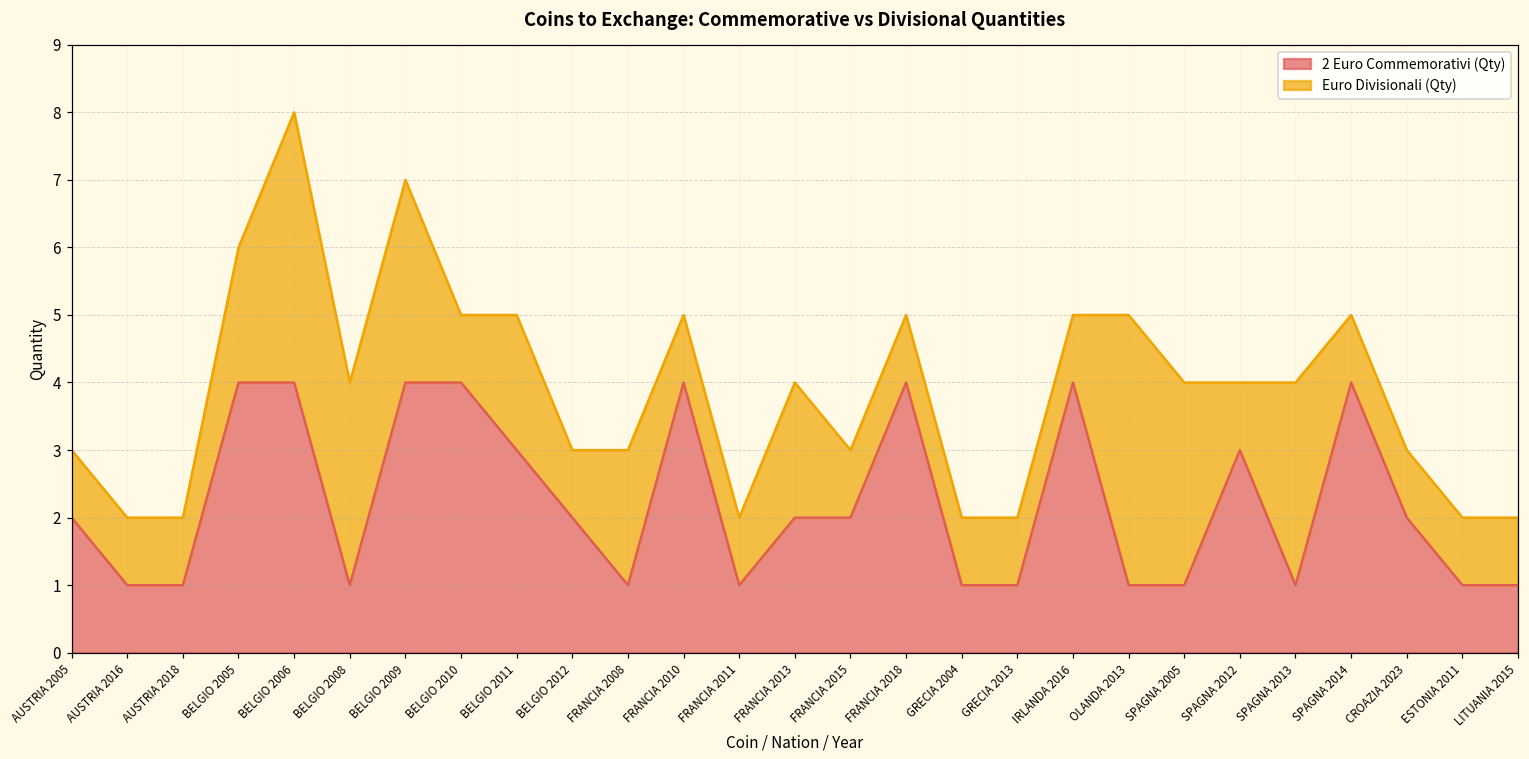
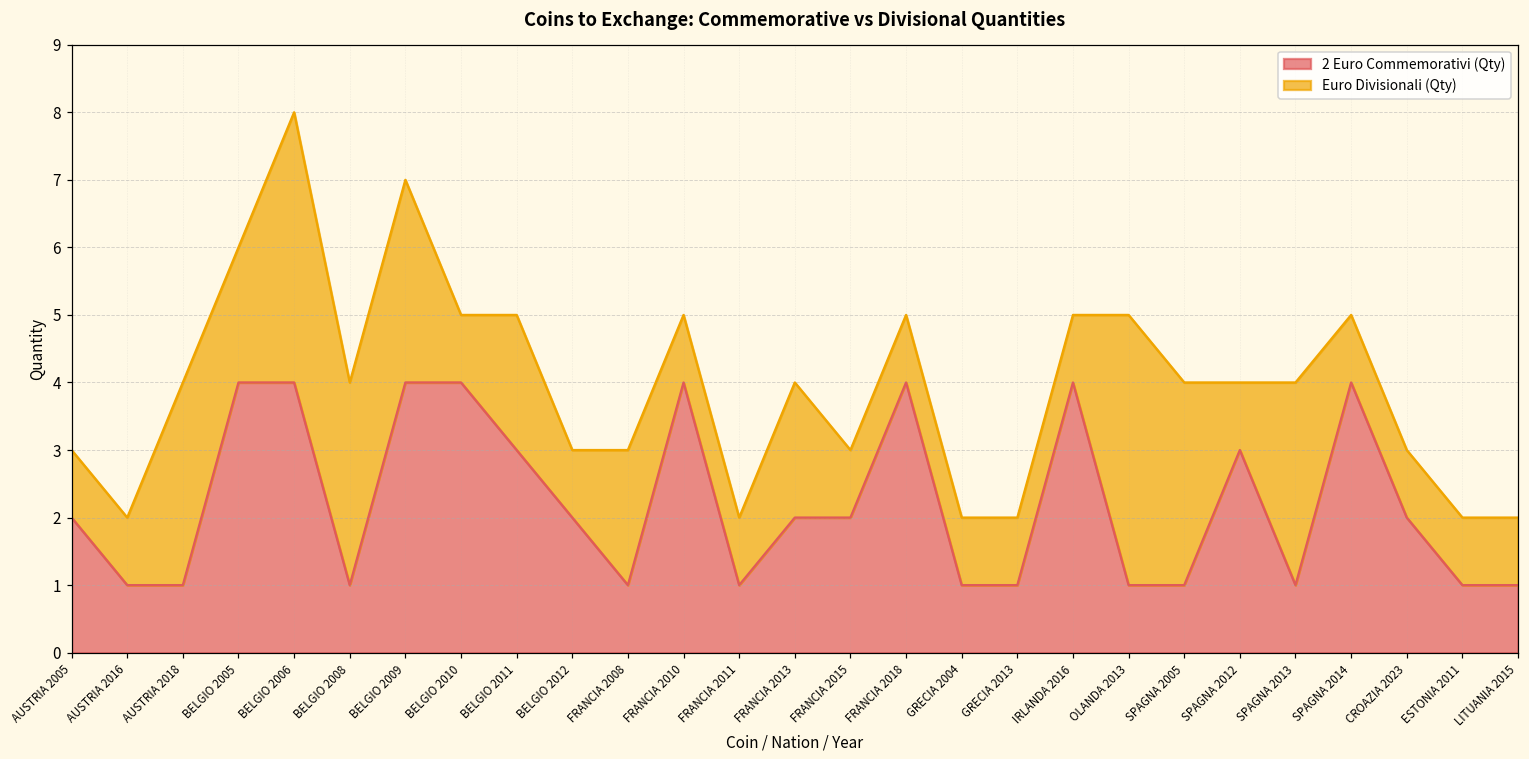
  {
    "2 Euro Commemorativi (Qty)": {
      "AUSTRIA 2005": 2,
      "AUSTRIA 2016": 1,
      "AUSTRIA 2018": 1,
      "BELGIO 2005": 4,
      "BELGIO 2006": 4,
      "BELGIO 2008": 1,
      "BELGIO 2009": 4,
      "BELGIO 2010": 4,
      "BELGIO 2011": 3,
      "BELGIO 2012": 2,
      "FRANCIA 2008": 1,
      "FRANCIA 2010": 4,
      "FRANCIA 2011": 1,
      "FRANCIA 2013": 2,
      "FRANCIA 2015": 2,
      "FRANCIA 2018": 4,
      "GRECIA 2004": 1,
      "GRECIA 2013": 1,
      "IRLANDA 2016": 4,
      "OLANDA 2013": 1,
      "SPAGNA 2005": 1,
      "SPAGNA 2012": 3,
      "SPAGNA 2013": 1,
      "SPAGNA 2014": 4,
      "CROAZIA 2023": 2,
      "ESTONIA 2011": 1,
      "LITUANIA 2015": 1
    },
    "Euro Divisionali (Qty)": {
      "AUSTRIA 2005": 1,
      "AUSTRIA 2016": 1,
-     "AUSTRIA 2018": 1,
+     "AUSTRIA 2018": 3,
      "BELGIO 2005": 2,
      "BELGIO 2006": 4,
      "BELGIO 2008": 3,
      "BELGIO 2009": 3,
      "BELGIO 2010": 1,
      "BELGIO 2011": 2,
      "BELGIO 2012": 1,
      "FRANCIA 2008": 2,
      "FRANCIA 2010": 1,
      "FRANCIA 2011": 1,
      "FRANCIA 2013": 2,
      "FRANCIA 2015": 1,
      "FRANCIA 2018": 1,
      "GRECIA 2004": 1,
      "GRECIA 2013": 1,
      "IRLANDA 2016": 1,
      "OLANDA 2013": 4,
      "SPAGNA 2005": 3,
      "SPAGNA 2012": 1,
      "SPAGNA 2013": 3,
      "SPAGNA 2014": 1,
      "CROAZIA 2023": 1,
      "ESTONIA 2011": 1,
      "LITUANIA 2015": 1
    }
  }
